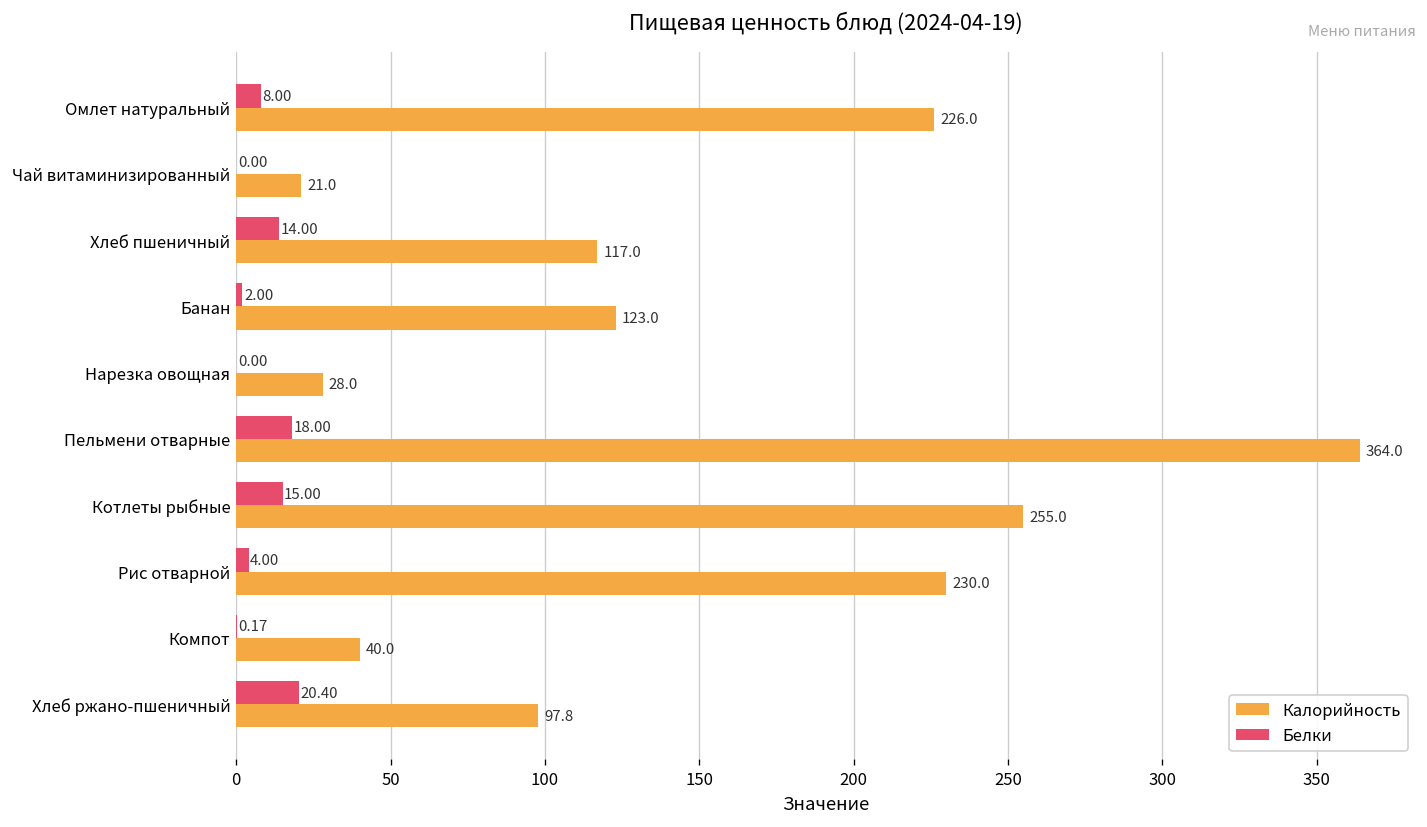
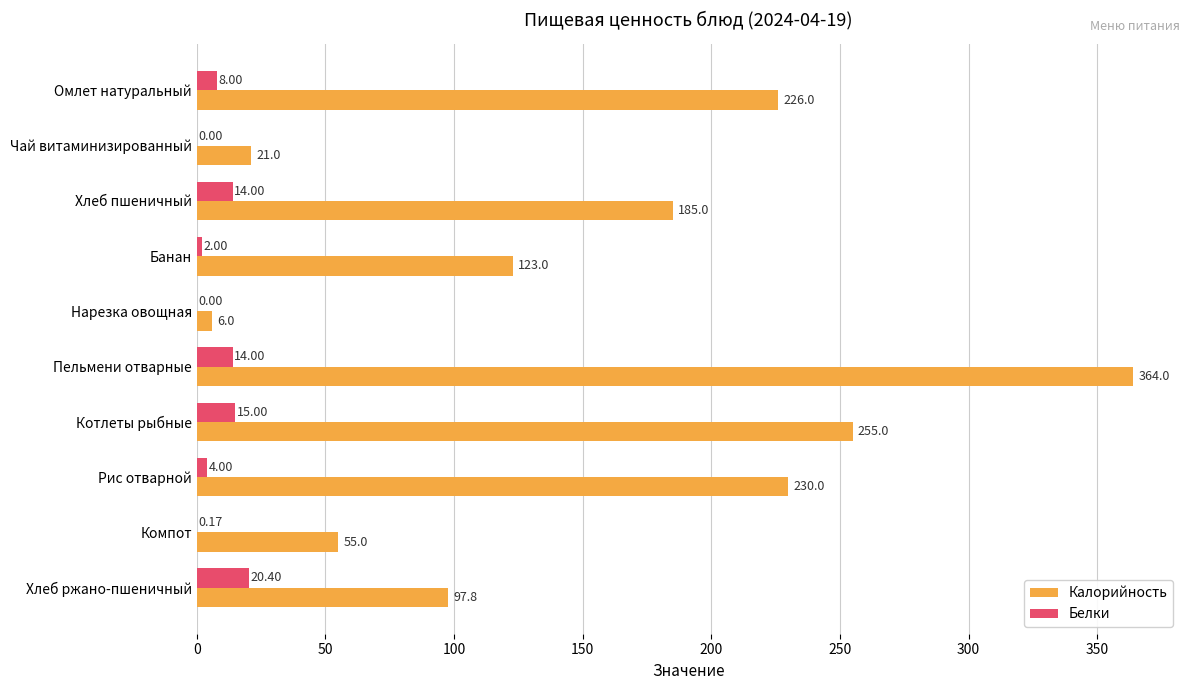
  {
    "Калорийность": {
      "Омлет натуральный": 226.0,
      "Чай витаминизированный": 21.0,
-     "Хлеб пшеничный": 117.0,
+     "Хлеб пшеничный": 185.0,
      "Банан": 123.0,
-     "Нарезка овощная": 28.0,
+     "Нарезка овощная": 6.0,
      "Пельмени отварные": 364.0,
      "Котлеты рыбные": 255.0,
      "Рис отварной": 230.0,
-     "Компот": 40.0,
+     "Компот": 55.0,
      "Хлеб ржано-пшеничный": 97.8
    },
    "Белки": {
      "Омлет натуральный": 8.00,
      "Чай витаминизированный": 0.00,
      "Хлеб пшеничный": 14.00,
      "Банан": 2.00,
      "Нарезка овощная": 0.00,
-     "Пельмени отварные": 18.00,
+     "Пельмени отварные": 14.00,
      "Котлеты рыбные": 15.00,
      "Рис отварной": 4.00,
      "Компот": 0.17,
      "Хлеб ржано-пшеничный": 20.40
    }
  }
